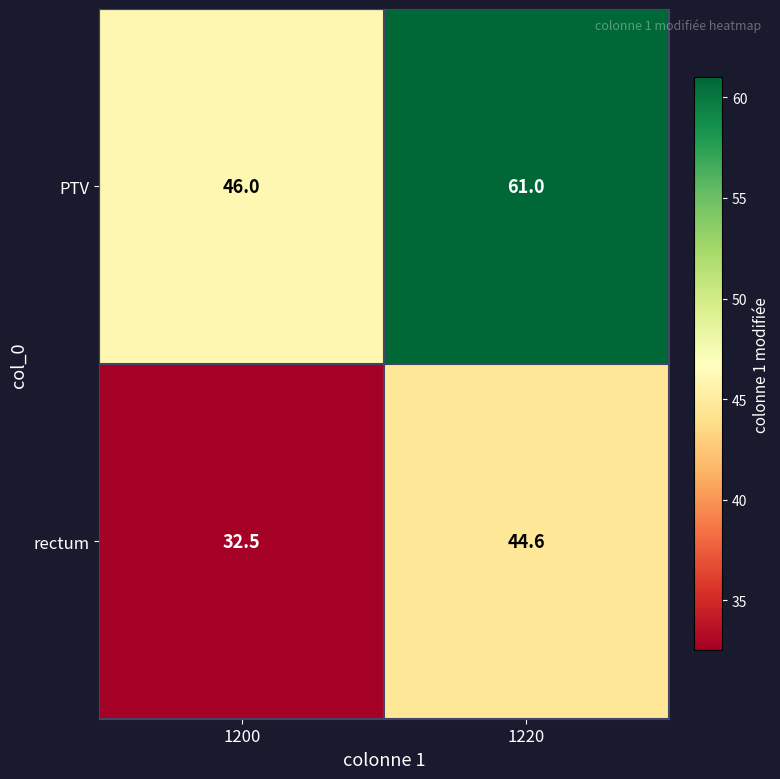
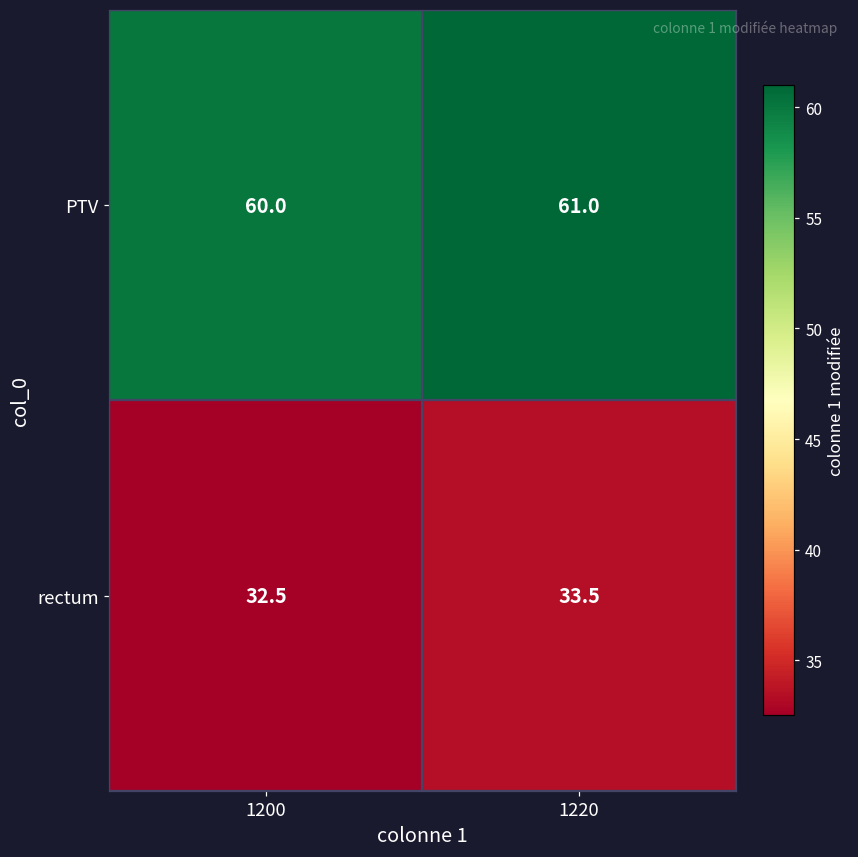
  {
    "PTV": {
-     "1200": 46.0,
+     "1200": 60.0,
      "1220": 61.0
    },
    "rectum": {
      "1200": 32.5,
-     "1220": 44.6
+     "1220": 33.5
    }
  }
